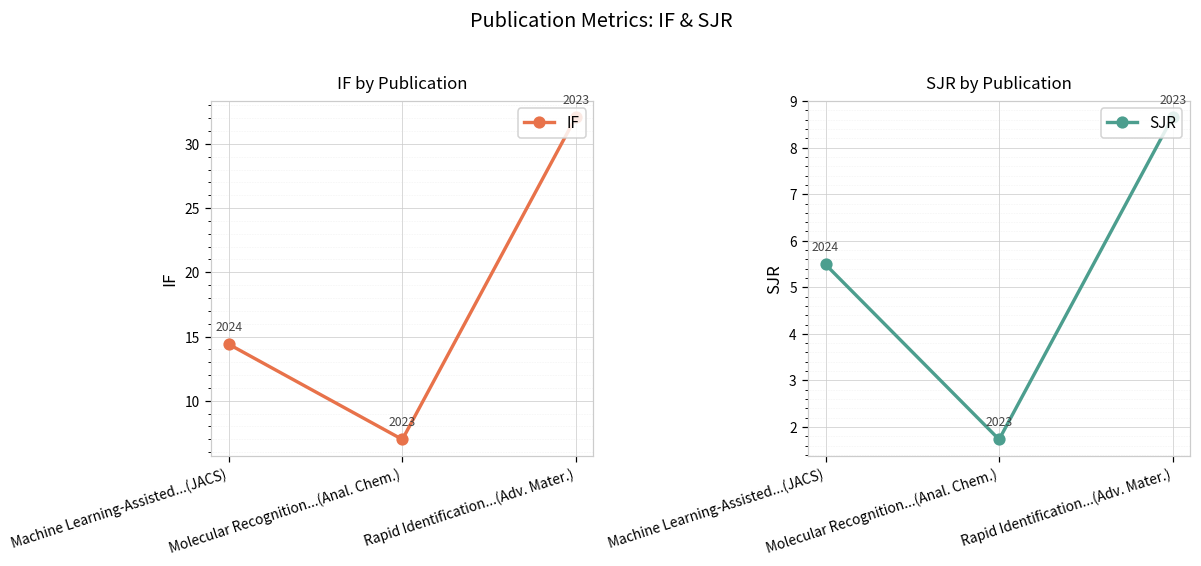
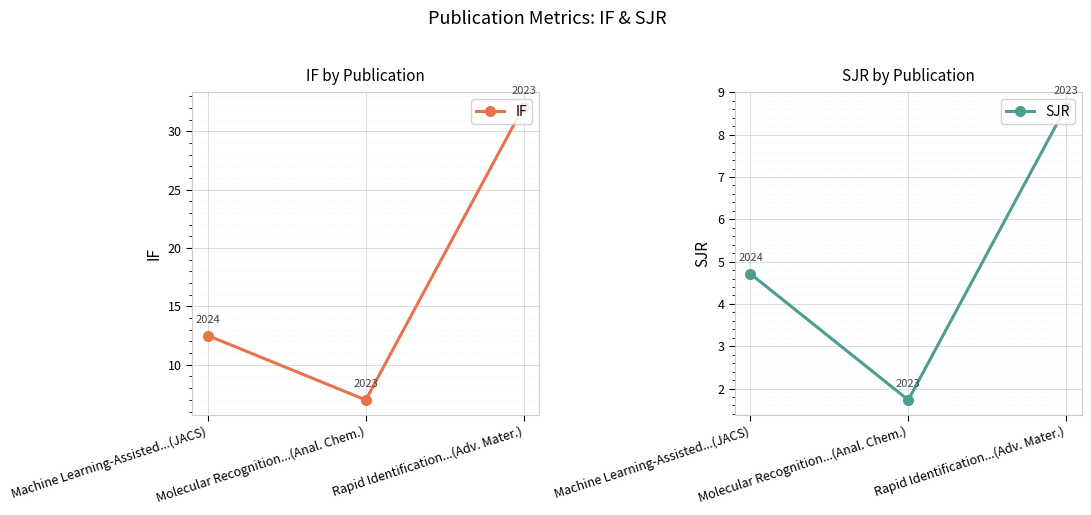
  {
    "IF by Publication": {
-     "Machine Learning-Assisted...(JACS)": 14.4
+     "Machine Learning-Assisted...(JACS)": 12.5
    },
    "SJR by Publication": {
-     "Machine Learning-Assisted...(JACS)": 5.5
+     "Machine Learning-Assisted...(JACS)": 4.7
    }
  }
